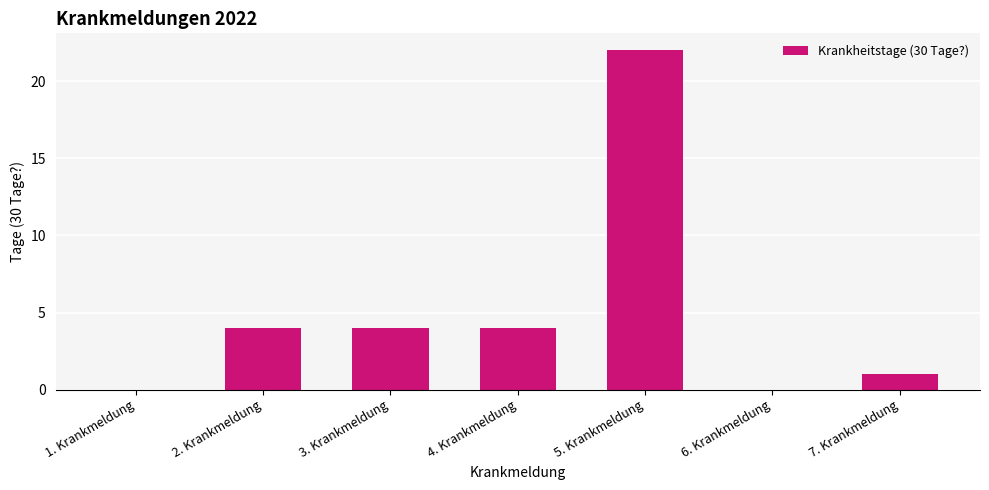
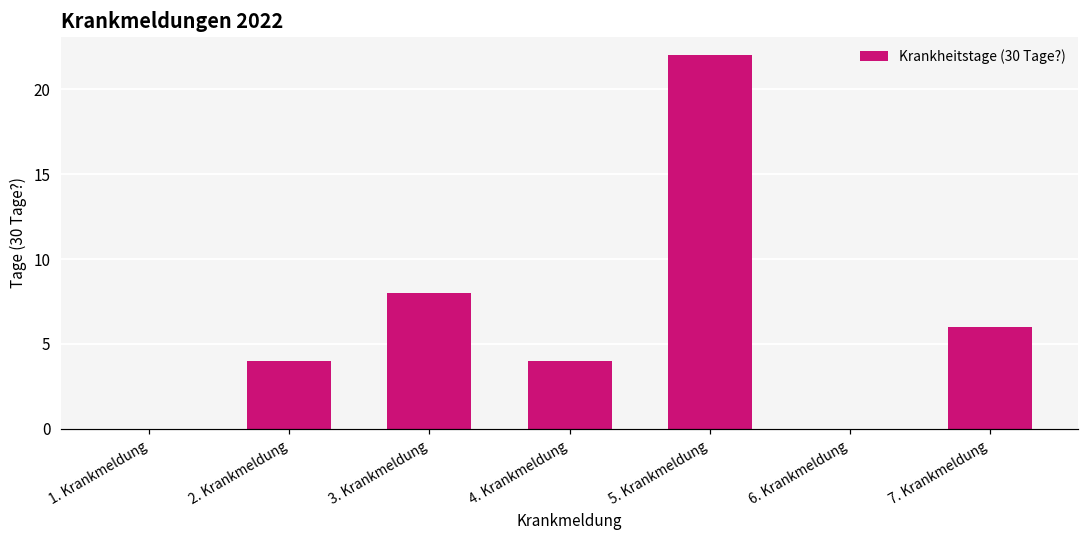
  {
    "1. Krankmeldung": 0,
    "2. Krankmeldung": 4,
-   "3. Krankmeldung": 4,
+   "3. Krankmeldung": 8,
    "4. Krankmeldung": 4,
    "5. Krankmeldung": 22,
    "6. Krankmeldung": 0,
-   "7. Krankmeldung": 1
+   "7. Krankmeldung": 6
  }
